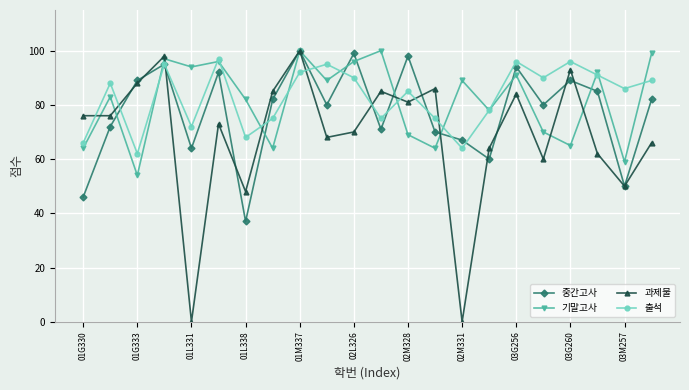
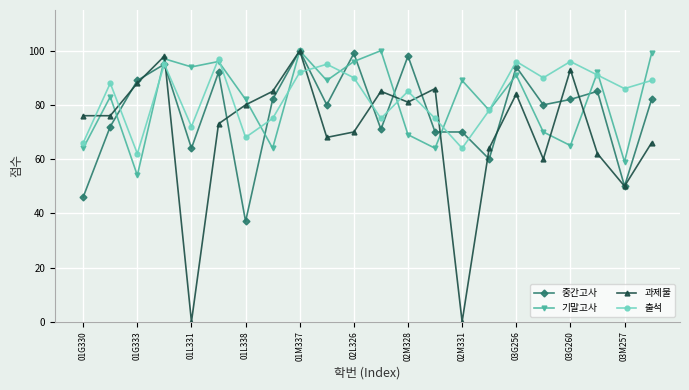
  {
    "중간고사": {
      "01G330": 46,
      "01G333": 89,
      "01L331": 64,
      "01L338": 37,
      "02L326": 99,
      "02M328": 98,
-     "02M331": 67,
+     "02M331": 70,
      "03G256": 94,
-     "03G260": 89
+     "03G260": 82
    },
    "과제물": {
      "01G330": 76,
      "01G333": 88,
      "01L331": 0,
-     "01L338": 48,
+     "01L338": 80,
      "02L326": 70,
      "02M328": 81,
      "02M331": 0,
      "03G256": 84,
      "03G260": 93
    }
  }
